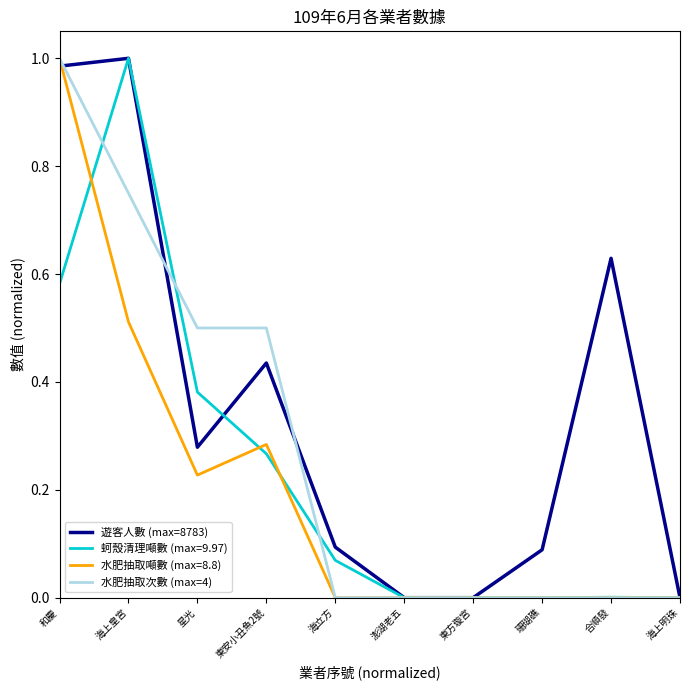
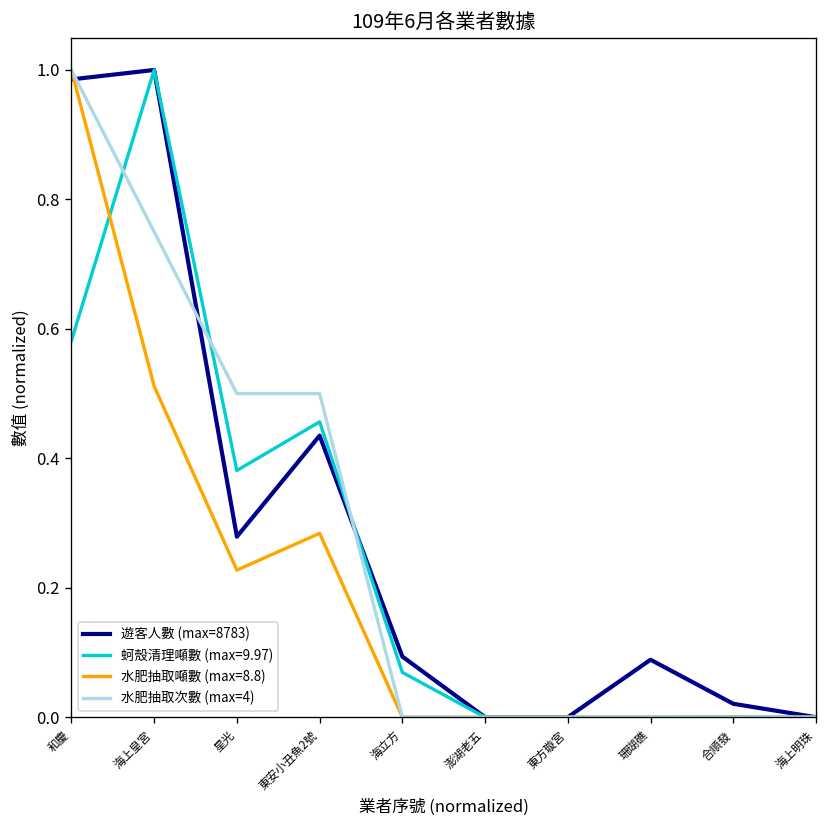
  {
    "遊客人數 (max=8783)": {
      "和慶": 0.99,
      "星光": 0.28,
      "東安小丑魚2號": 0.44,
      "海立方": 0.09,
      "珊瑚礁": 0.09,
-     "合順發": 0.63
+     "合順發": 0.02
    },
    "蚵殼清理噸數 (max=9.97)": {
      "和慶": 0.58,
      "星光": 0.38,
-     "東安小丑魚2號": 0.27,
+     "東安小丑魚2號": 0.46,
      "海立方": 0.07
    },
    "水肥抽取噸數 (max=8.8)": {
      "海上皇宮": 0.51,
      "星光": 0.23,
      "東安小丑魚2號": 0.28
    },
    "水肥抽取次數 (max=4)": {
      "海上皇宮": 0.75,
      "星光": 0.50,
      "東安小丑魚2號": 0.50
    }
  }
